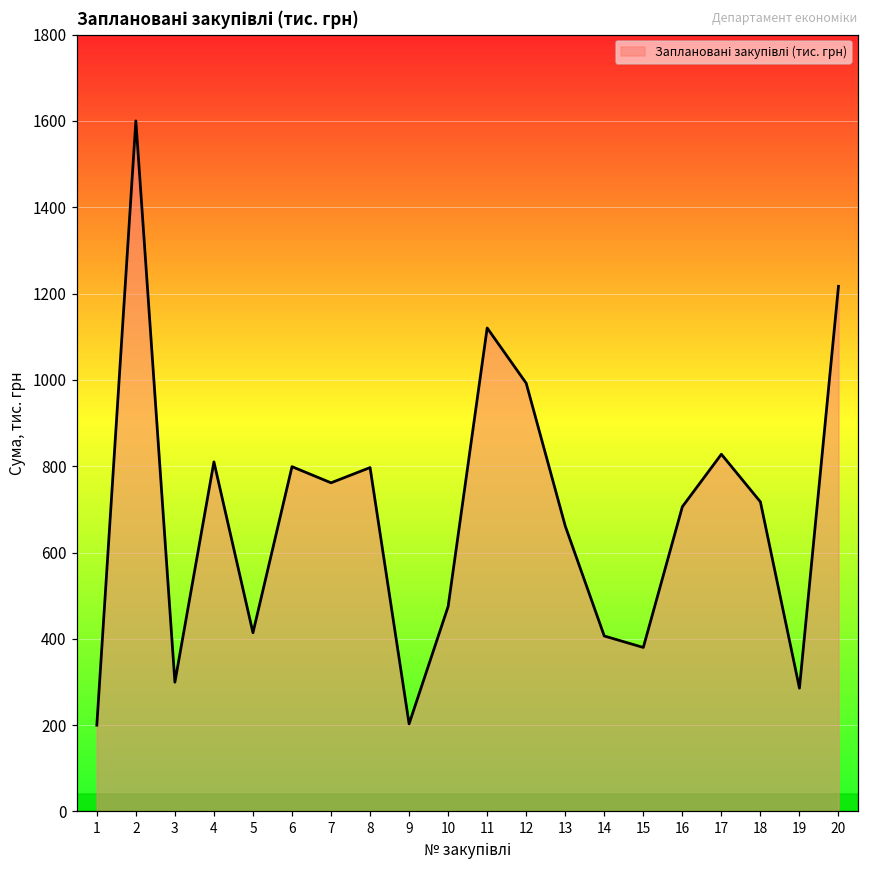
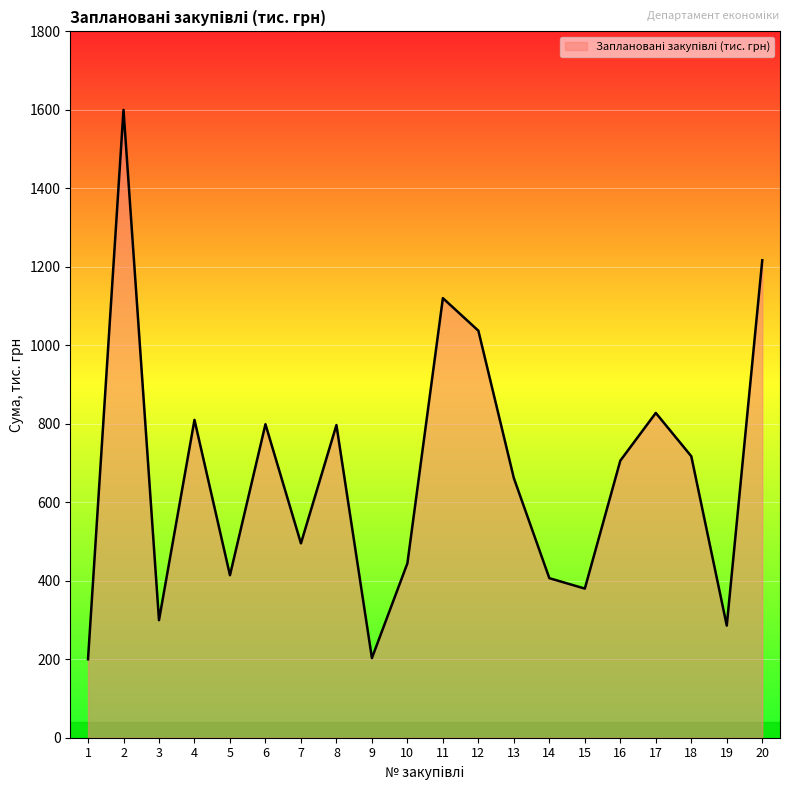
  {
    "1": 200,
    "2": 1600,
    "3": 300,
    "4": 810,
    "5": 410,
    "6": 800,
-   "7": 760,
+   "7": 500,
    "8": 800,
    "9": 200,
-   "10": 480,
+   "10": 440,
    "11": 1120,
-   "12": 990,
+   "12": 1040,
    "13": 660,
    "14": 410,
    "15": 380,
    "16": 710,
    "17": 830,
    "18": 720,
    "19": 290,
    "20": 1220
  }
